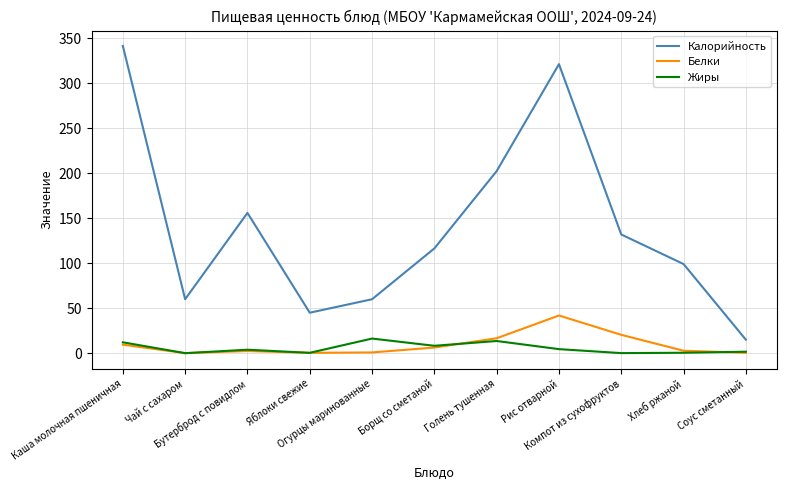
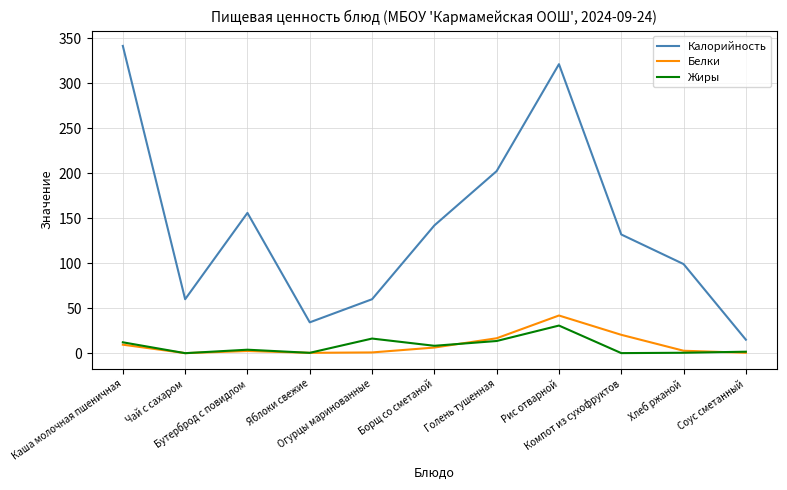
  {
    "Калорийность": {
      "Каша молочная пшеничная": 340,
      "Чай с сахаром": 60,
      "Бутерброд с повидлом": 160,
-     "Яблоки свежие": 50,
+     "Яблоки свежие": 30,
      "Огурцы маринованные": 60,
-     "Борщ со сметаной": 120,
+     "Борщ со сметаной": 140,
      "Голень тушенная": 200,
      "Рис отварной": 320,
      "Компот из сухофруктов": 130,
      "Хлеб ржаной": 100,
      "Соус сметанный": 20
    },
    "Белки": {
      "Огурцы маринованные": 0,
      "Голень тушенная": 20,
      "Рис отварной": 40,
      "Компот из сухофруктов": 20
    },
    "Жиры": {
      "Огурцы маринованные": 20,
      "Голень тушенная": 10,
-     "Рис отварной": 0,
+     "Рис отварной": 30,
      "Компот из сухофруктов": 0
    }
  }
